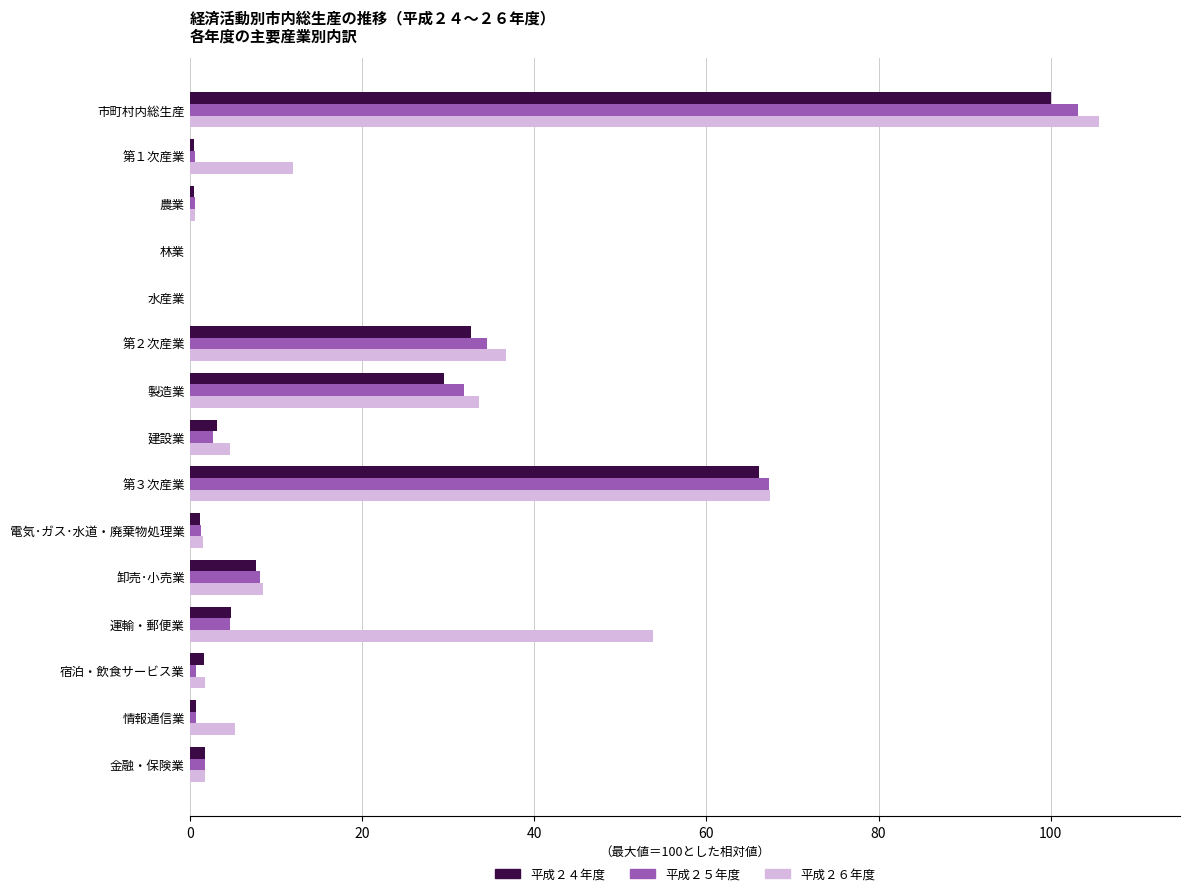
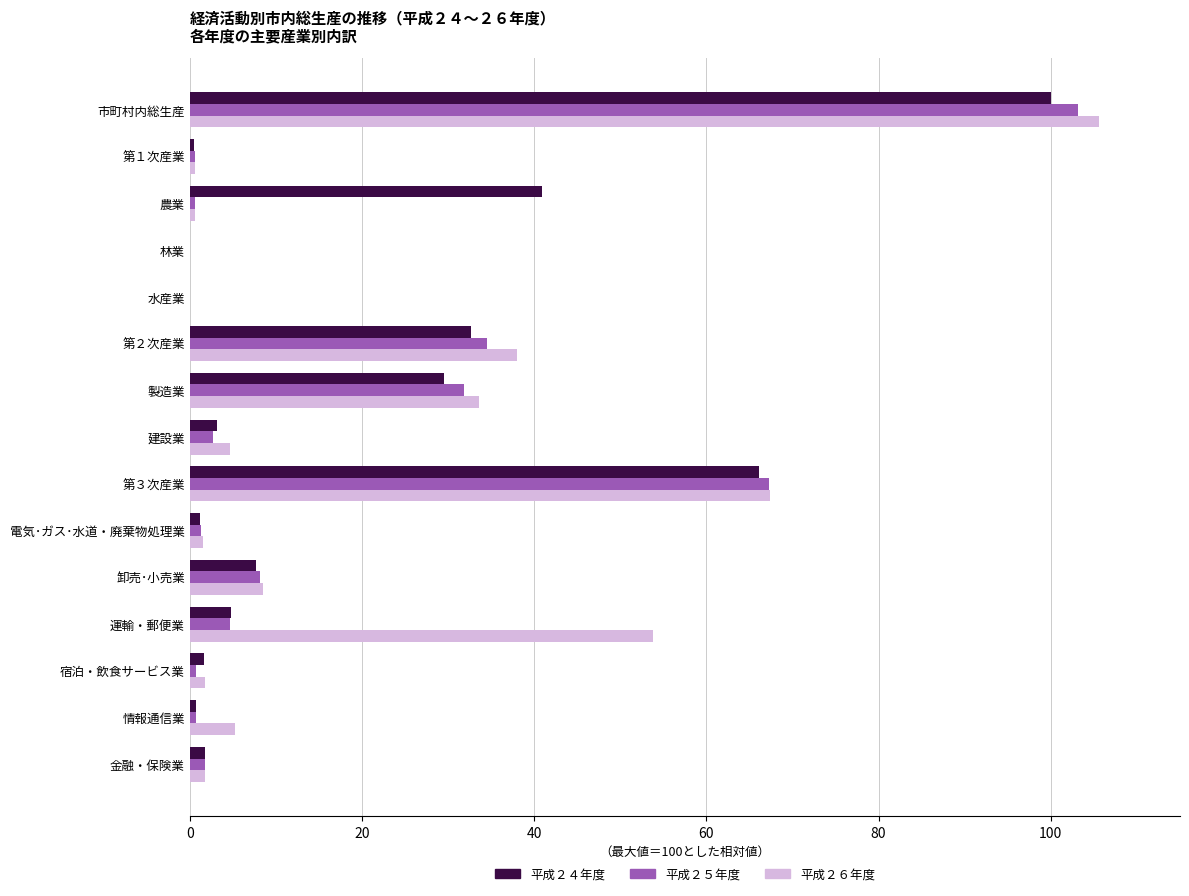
  {
    "平成２４年度": {
      "市町村内総生産": 100,
      "第１次産業": 1,
-     "農業": 1,
+     "農業": 41,
      "林業": 0,
      "第２次産業": 33,
      "製造業": 29,
      "建設業": 3,
      "第３次産業": 66,
      "電気･ガス･水道・廃棄物処理業": 1,
      "卸売･小売業": 8,
      "運輸・郵便業": 5,
      "宿泊・飲食サービス業": 2,
      "情報通信業": 1,
      "金融・保険業": 2
    },
    "平成２５年度": {
      "市町村内総生産": 103,
      "第１次産業": 1,
      "農業": 1,
      "第２次産業": 35,
      "製造業": 32,
      "建設業": 3,
      "第３次産業": 67,
      "電気･ガス･水道・廃棄物処理業": 1,
      "卸売･小売業": 8,
      "運輸・郵便業": 5,
      "宿泊・飲食サービス業": 1,
      "情報通信業": 1,
      "金融・保険業": 2
    },
    "平成２６年度": {
      "市町村内総生産": 106,
-     "第１次産業": 12,
+     "第１次産業": 1,
      "農業": 1,
-     "第２次産業": 37,
+     "第２次産業": 38,
      "製造業": 34,
      "建設業": 5,
      "第３次産業": 67,
      "電気･ガス･水道・廃棄物処理業": 2,
      "卸売･小売業": 8,
      "運輸・郵便業": 54,
      "宿泊・飲食サービス業": 2,
      "情報通信業": 5,
      "金融・保険業": 2
    }
  }
